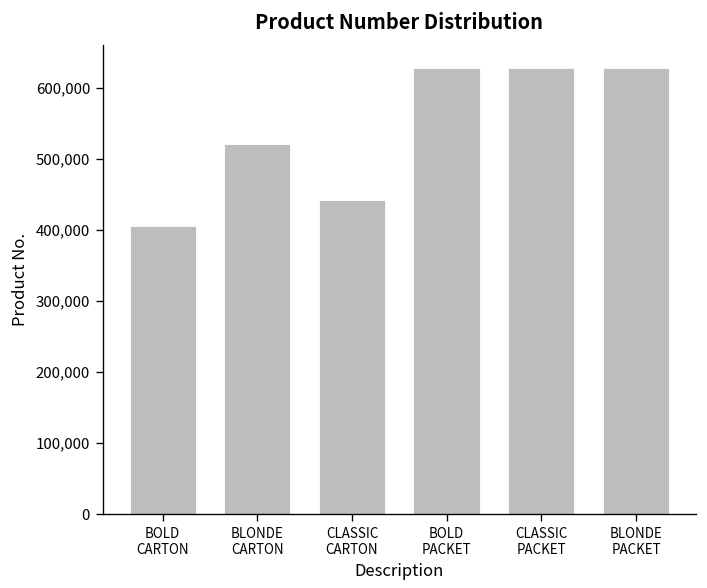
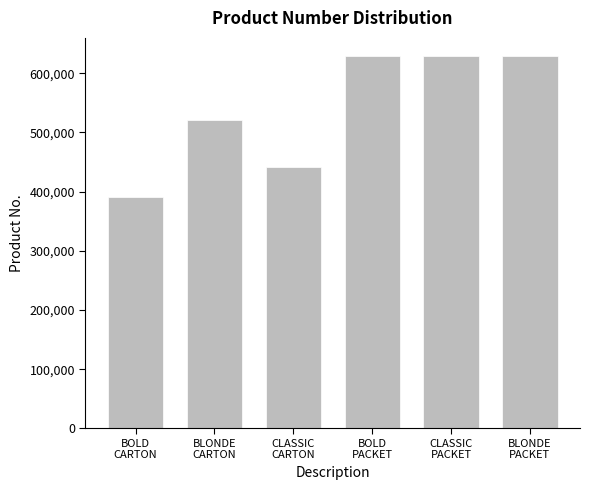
  {
-   "BOLD CARTON": "410,000",
+   "BOLD CARTON": "390,000",
    "BLONDE CARTON": "520,000",
    "CLASSIC CARTON": "440,000",
    "BOLD PACKET": "630,000",
    "CLASSIC PACKET": "630,000",
    "BLONDE PACKET": "630,000"
  }
